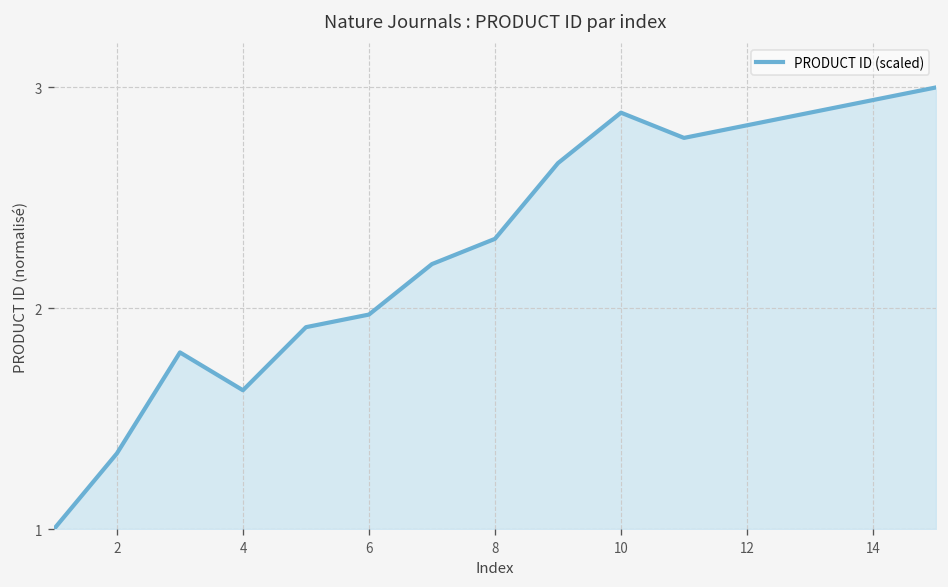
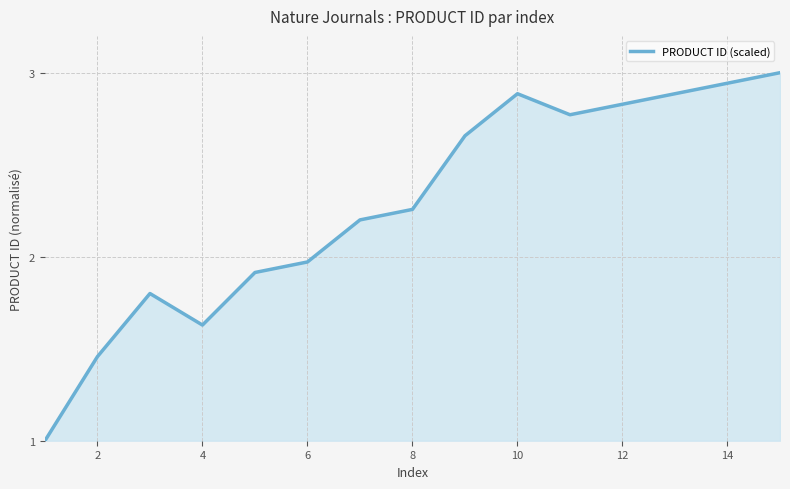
  {
-   "2": 1.34,
+   "2": 1.46,
    "4": 1.63,
    "6": 1.97,
-   "8": 2.31,
+   "8": 2.26,
    "10": 2.89,
    "12": 2.83,
    "14": 2.94
  }
